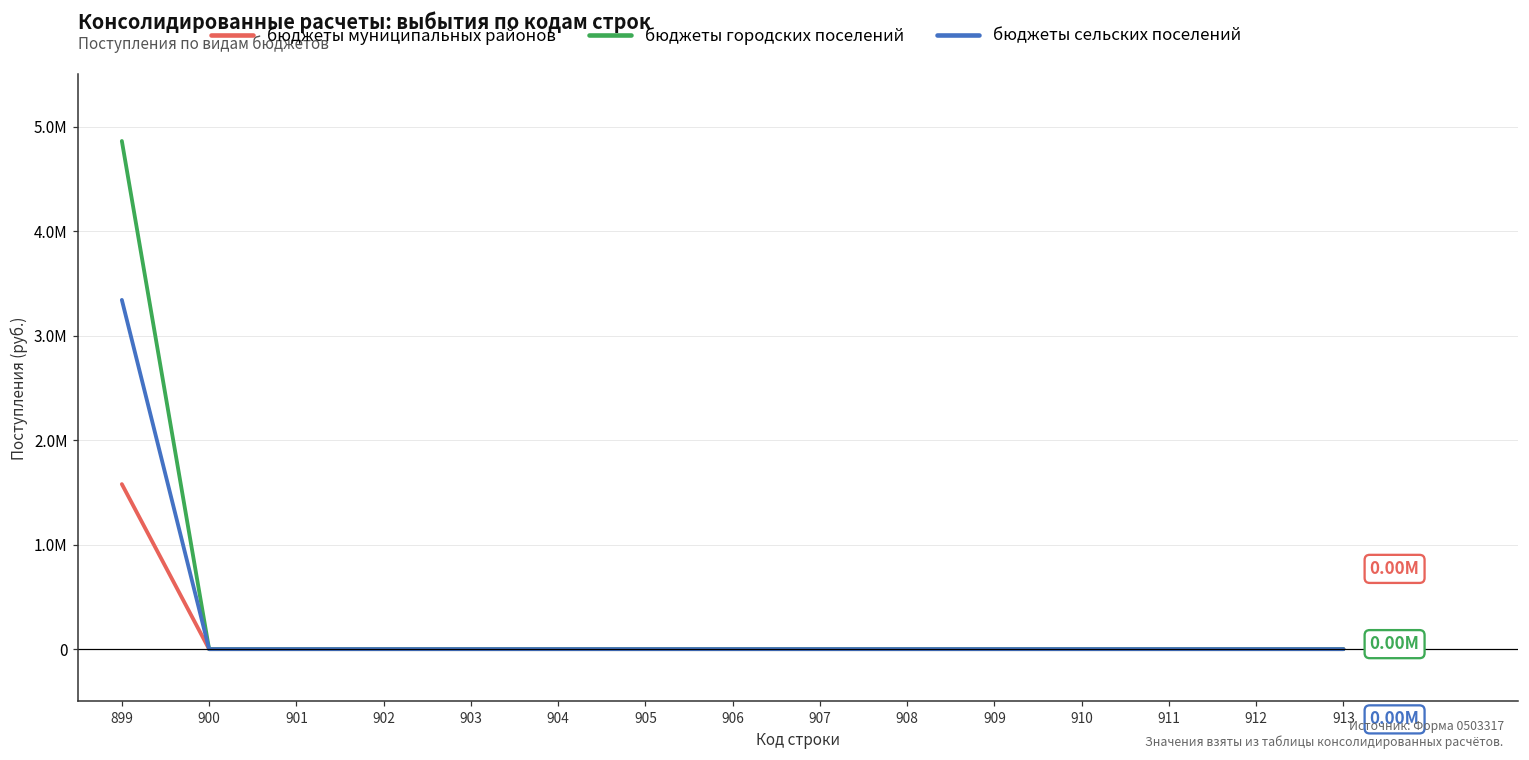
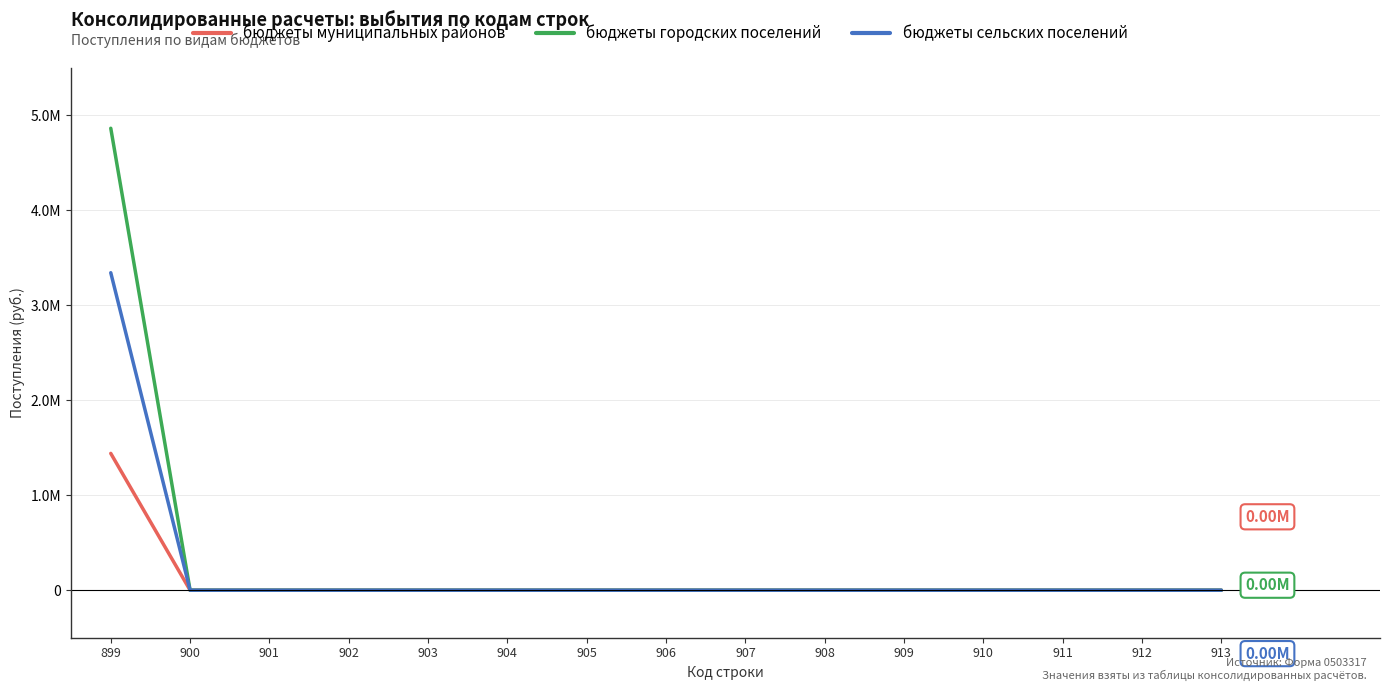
  {
    "бюджеты муниципальных районов": {
-     "899": 1600000
+     "899": 1400000
    },
    "бюджеты городских поселений": {
      "899": 4900000
    },
    "бюджеты сельских поселений": {
      "899": 3300000
    }
  }
